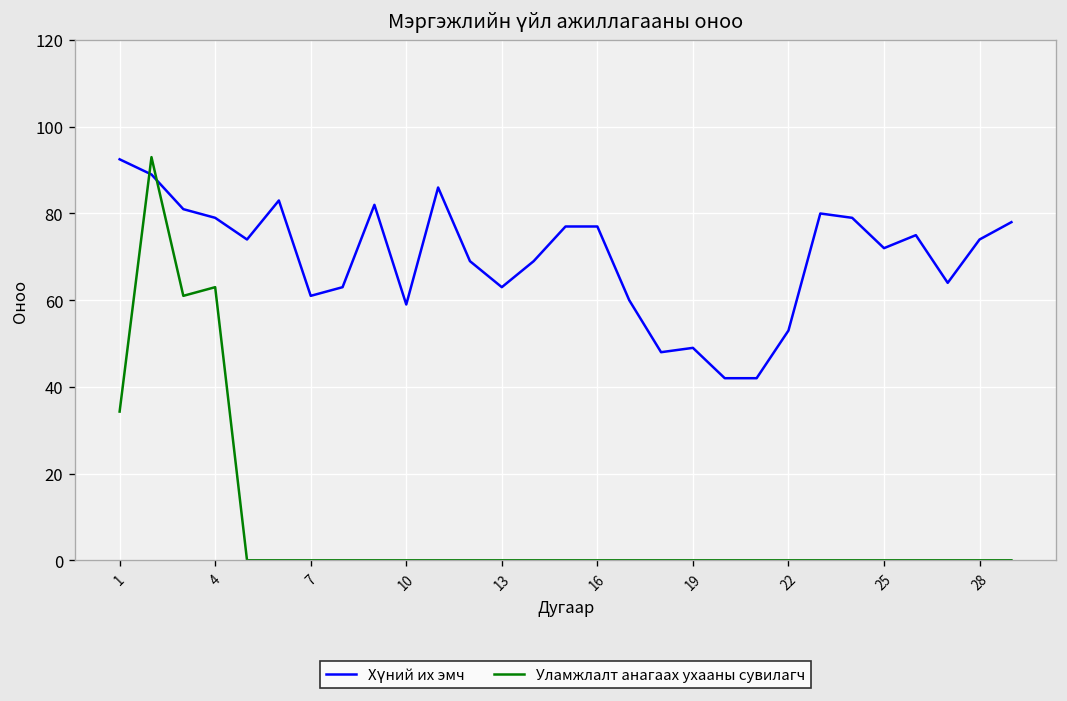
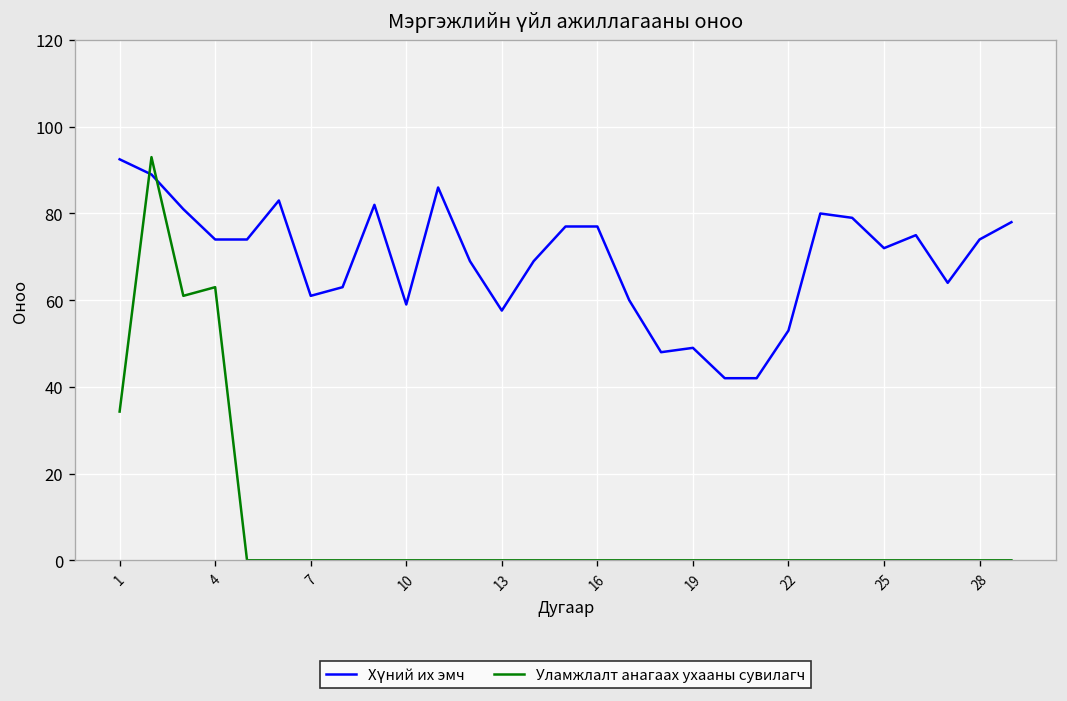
  {
    "Хүний их эмч": {
      "1": 93,
-     "4": 79,
+     "4": 74,
      "7": 61,
      "10": 59,
-     "13": 63,
+     "13": 58,
      "16": 77,
      "19": 49,
      "22": 53,
      "25": 72,
      "28": 74
    },
    "Уламжлалт анагаах ухааны сувилагч": {
      "1": 34,
      "4": 63,
      "7": 0,
      "10": 0,
      "13": 0,
      "16": 0,
      "19": 0,
      "22": 0,
      "25": 0,
      "28": 0
    }
  }
